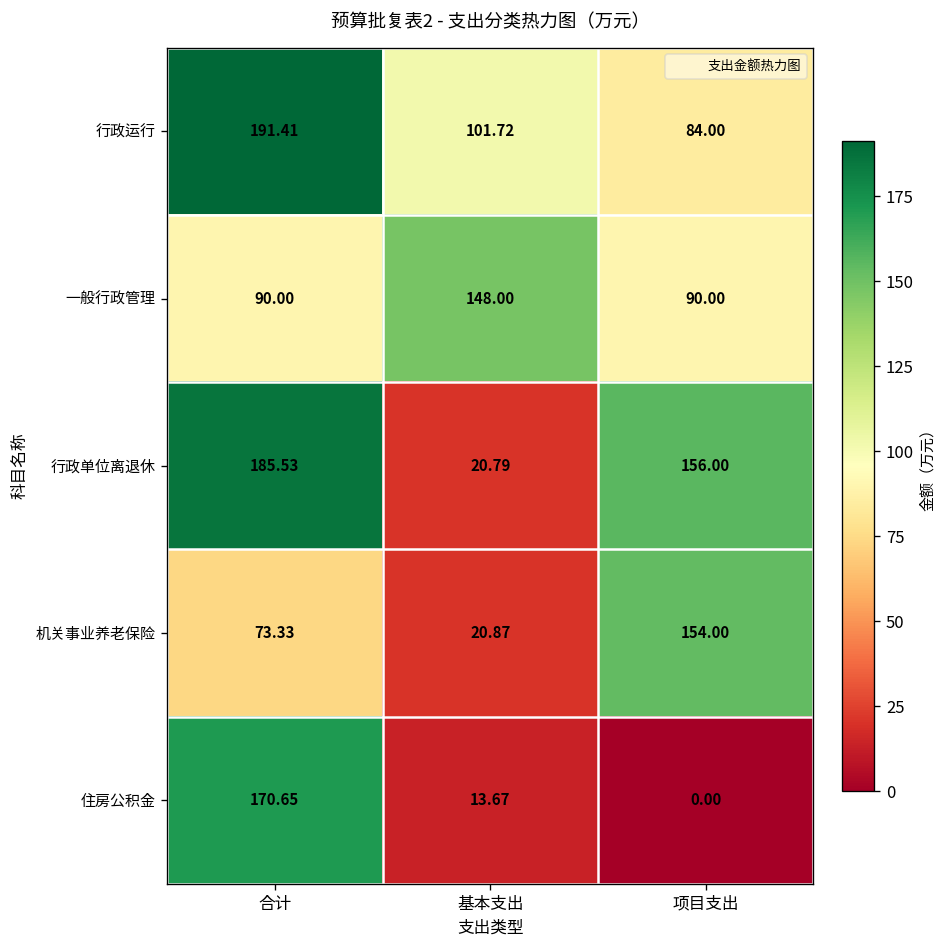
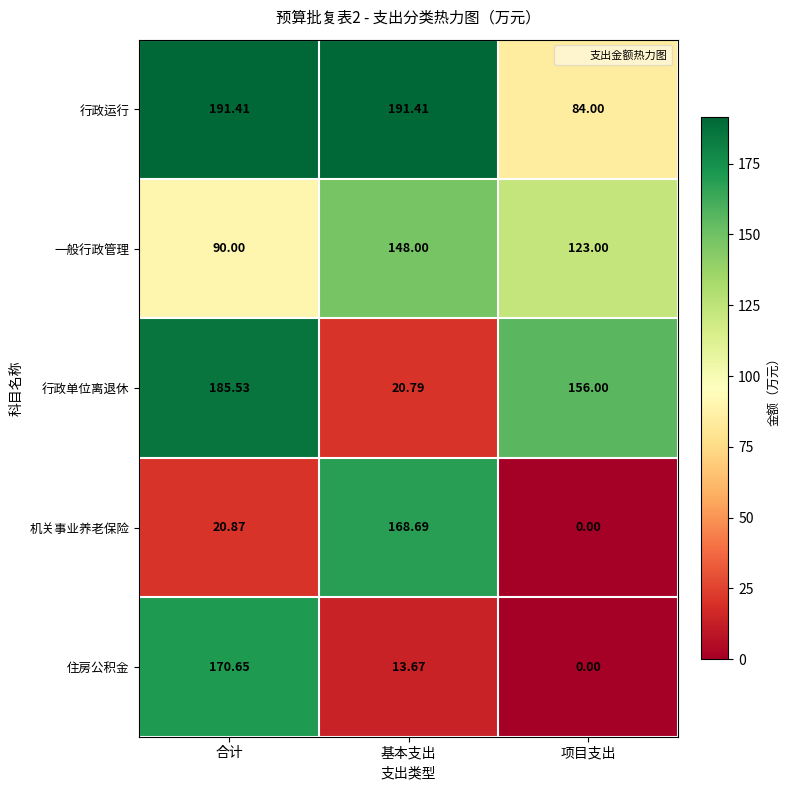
  {
    "行政运行": {
      "合计": 191.41,
-     "基本支出": 101.72,
+     "基本支出": 191.41,
      "项目支出": 84.00
    },
    "一般行政管理": {
      "合计": 90.00,
      "基本支出": 148.00,
-     "项目支出": 90.00
+     "项目支出": 123.00
    },
    "行政单位离退休": {
      "合计": 185.53,
      "基本支出": 20.79,
      "项目支出": 156.00
    },
    "机关事业养老保险": {
-     "合计": 73.33,
-     "基本支出": 20.87,
-     "项目支出": 154.00
+     "合计": 20.87,
+     "基本支出": 168.69,
+     "项目支出": 0.00
    },
    "住房公积金": {
      "合计": 170.65,
      "基本支出": 13.67,
      "项目支出": 0.00
    }
  }
